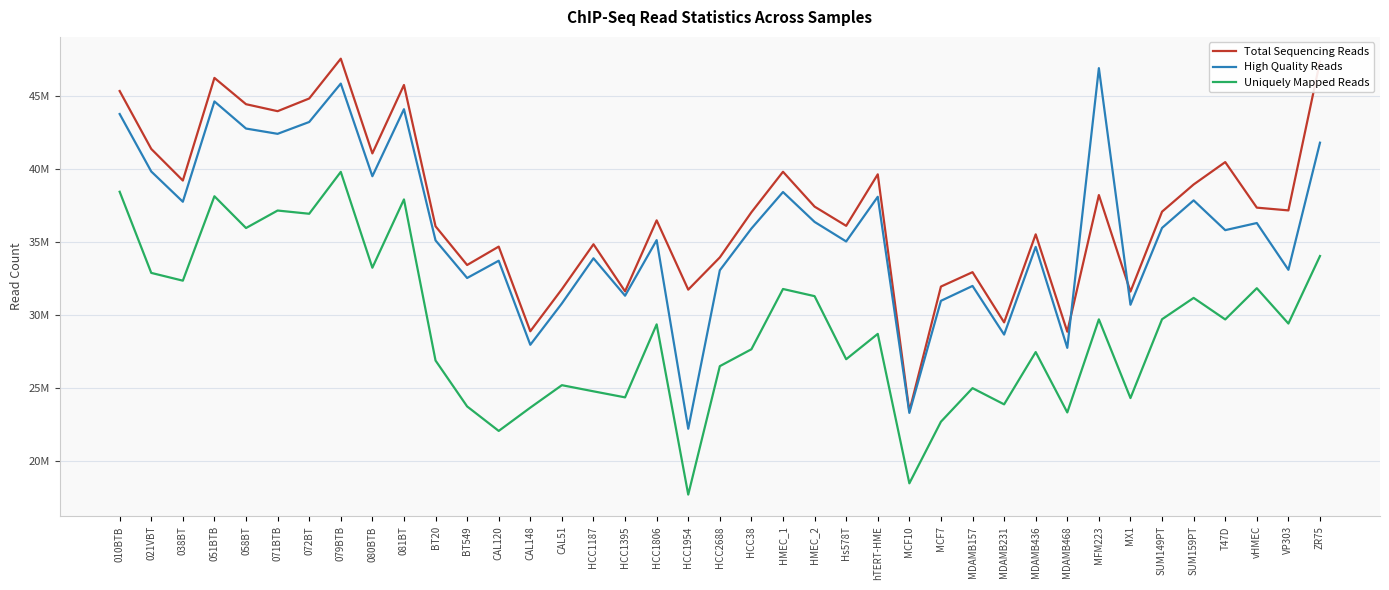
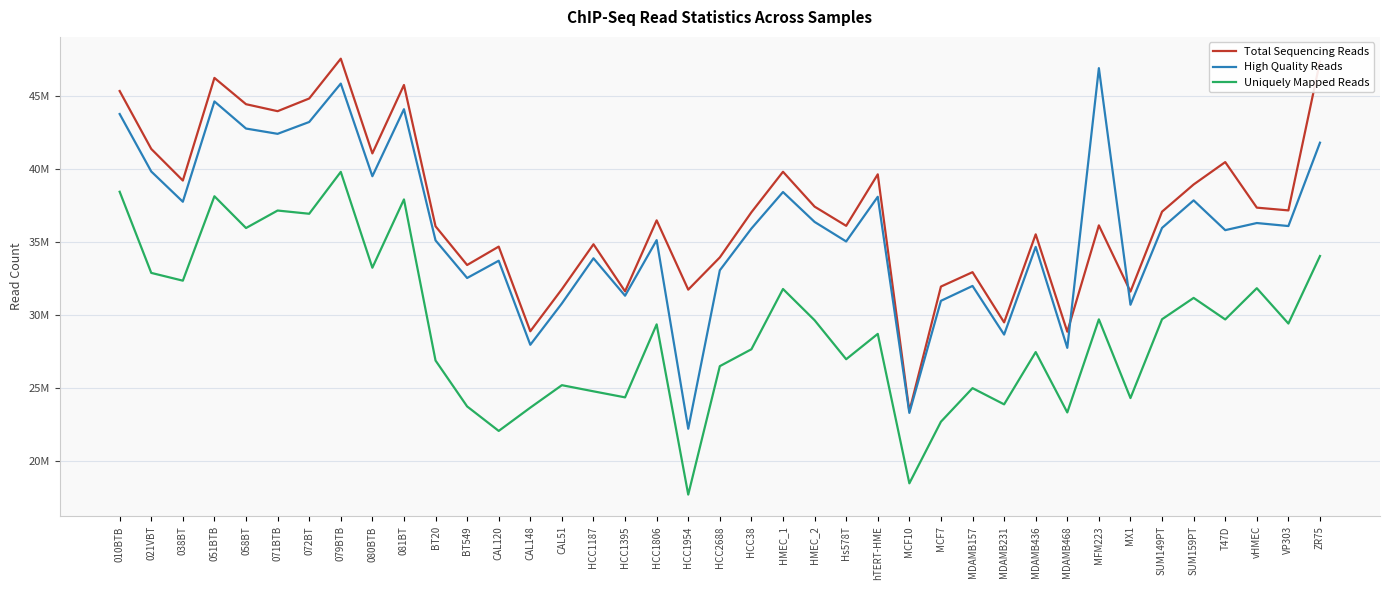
  {
    "Total Sequencing Reads": {
      "010BTB": 45300000,
      "021VBT": 41400000,
      "038BT": 39200000,
      "051BTB": 46200000,
      "058BT": 44400000,
      "071BTB": 44000000,
      "072BT": 44800000,
      "079BTB": 47500000,
      "080BTB": 41100000,
      "081BT": 45700000,
      "BT20": 36100000,
      "BT549": 33400000,
      "CAL120": 34700000,
      "CAL148": 28900000,
      "CAL51": 31800000,
      "HCC1187": 34800000,
      "HCC1395": 31600000,
      "HCC1806": 36500000,
      "HCC1954": 31700000,
      "HCC2688": 33900000,
      "HCC38": 37000000,
      "HMEC_1": 39800000,
      "HMEC_2": 37400000,
      "Hs578T": 36100000,
      "hTERT-HME": 39600000,
      "MCF7": 31900000,
      "MDAMB157": 32900000,
      "MDAMB231": 29500000,
      "MDAMB436": 35500000,
      "MDAMB468": 28800000,
-     "MFM223": 38200000,
+     "MFM223": 36100000,
      "MX1": 31600000,
      "SUM149PT": 37100000,
      "SUM159PT": 38900000,
      "T47D": 40500000,
      "vHMEC": 37300000,
      "VP303": 37200000
    },
    "High Quality Reads": {
      "010BTB": 43800000,
      "021VBT": 39800000,
      "038BT": 37700000,
      "051BTB": 44600000,
      "058BT": 42800000,
      "071BTB": 42400000,
      "072BT": 43200000,
      "079BTB": 45800000,
      "080BTB": 39500000,
      "081BT": 44100000,
      "BT20": 35100000,
      "BT549": 32500000,
      "CAL120": 33700000,
      "CAL148": 28000000,
      "CAL51": 30800000,
      "HCC1187": 33900000,
      "HCC1395": 31300000,
      "HCC1806": 35100000,
      "HCC1954": 22200000,
      "HCC2688": 33100000,
      "HCC38": 35900000,
      "HMEC_1": 38400000,
      "HMEC_2": 36400000,
      "Hs578T": 35000000,
      "hTERT-HME": 38100000,
      "MCF7": 31000000,
      "MDAMB157": 32000000,
      "MDAMB231": 28700000,
      "MDAMB436": 34700000,
      "MDAMB468": 27700000,
      "MFM223": 46900000,
      "MX1": 30700000,
      "SUM149PT": 36000000,
      "SUM159PT": 37800000,
      "T47D": 35800000,
      "vHMEC": 36300000,
-     "VP303": 33100000,
+     "VP303": 36100000,
      "ZR75": 41800000
    },
    "Uniquely Mapped Reads": {
      "010BTB": 38400000,
      "021VBT": 32900000,
      "038BT": 32300000,
      "051BTB": 38100000,
      "058BT": 35900000,
      "071BTB": 37100000,
      "072BT": 36900000,
      "079BTB": 39800000,
      "080BTB": 33200000,
      "081BT": 37900000,
      "BT20": 26900000,
      "BT549": 23700000,
      "CAL120": 22100000,
      "CAL148": 23600000,
      "CAL51": 25200000,
      "HCC1187": 24800000,
      "HCC1395": 24300000,
      "HCC1806": 29400000,
      "HCC1954": 17700000,
      "HCC2688": 26500000,
      "HCC38": 27600000,
      "HMEC_1": 31800000,
-     "HMEC_2": 31300000,
+     "HMEC_2": 29600000,
      "Hs578T": 27000000,
      "hTERT-HME": 28700000,
      "MCF10": 18500000,
      "MCF7": 22700000,
      "MDAMB157": 25000000,
      "MDAMB231": 23900000,
      "MDAMB436": 27500000,
      "MDAMB468": 23300000,
      "MFM223": 29700000,
      "MX1": 24300000,
      "SUM149PT": 29700000,
      "SUM159PT": 31200000,
      "T47D": 29700000,
      "vHMEC": 31800000,
      "VP303": 29400000,
      "ZR75": 34000000
    }
  }
